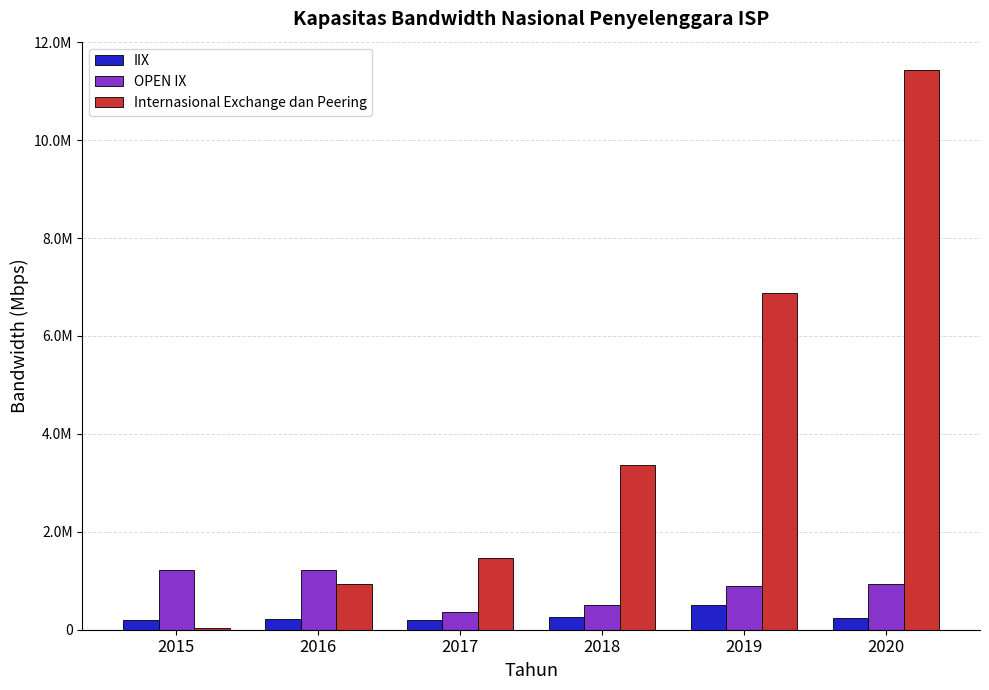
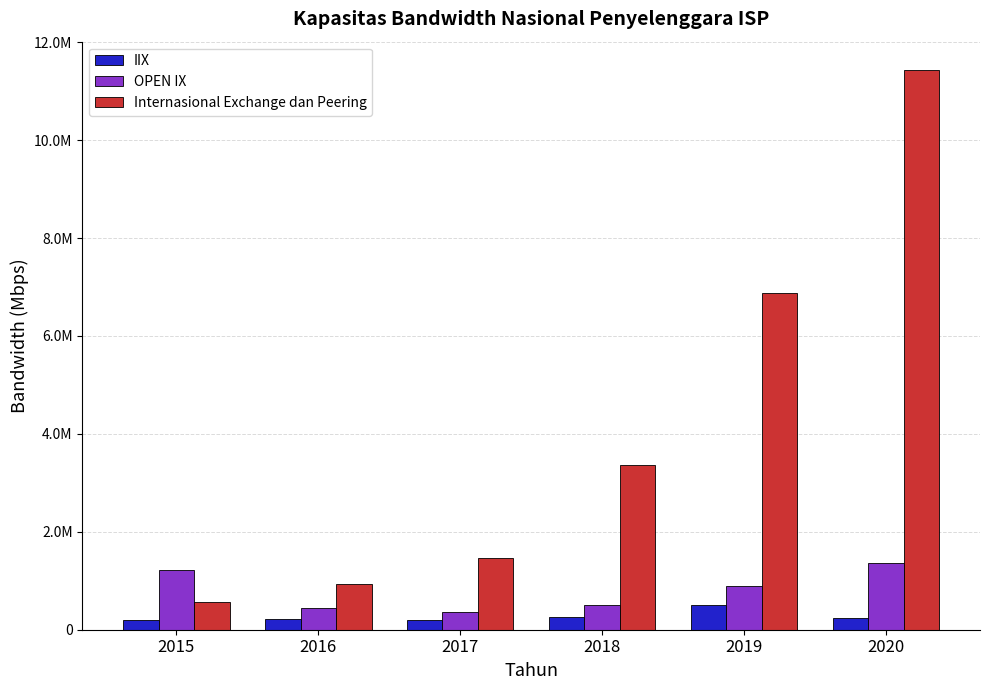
  {
    "IIX": {
      "2015": 200000,
      "2016": 200000,
      "2017": 200000,
      "2018": 300000,
      "2019": 500000,
      "2020": 200000
    },
    "OPEN IX": {
      "2015": 1200000,
-     "2016": 1200000,
+     "2016": 400000,
      "2017": 400000,
      "2018": 500000,
      "2019": 900000,
-     "2020": 900000
+     "2020": 1400000
    },
    "Internasional Exchange dan Peering": {
-     "2015": 0,
+     "2015": 600000,
      "2016": 900000,
      "2017": 1500000,
      "2018": 3400000,
      "2019": 6900000,
      "2020": 11400000
    }
  }
